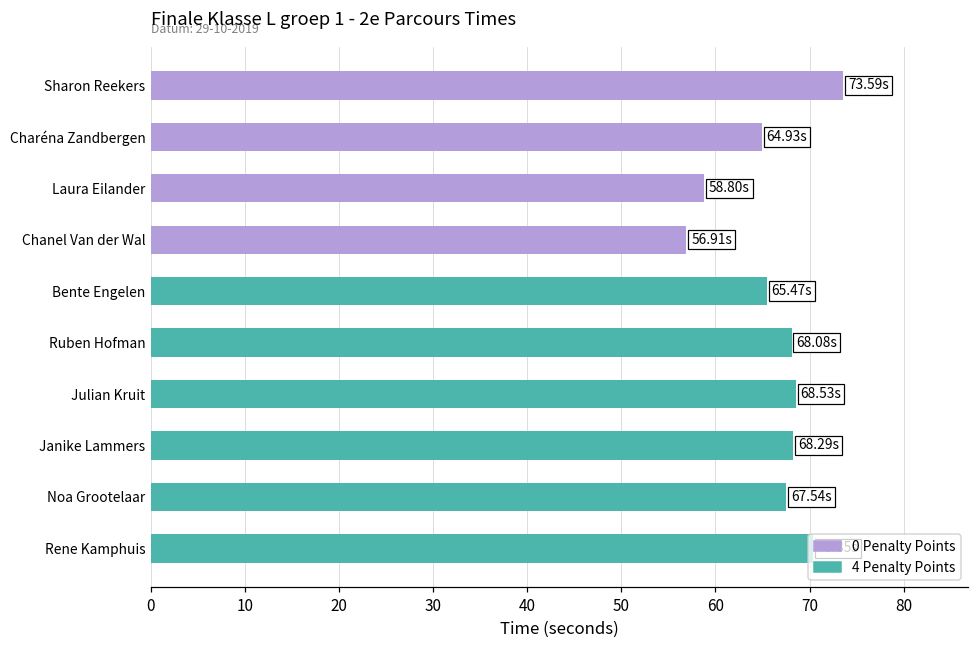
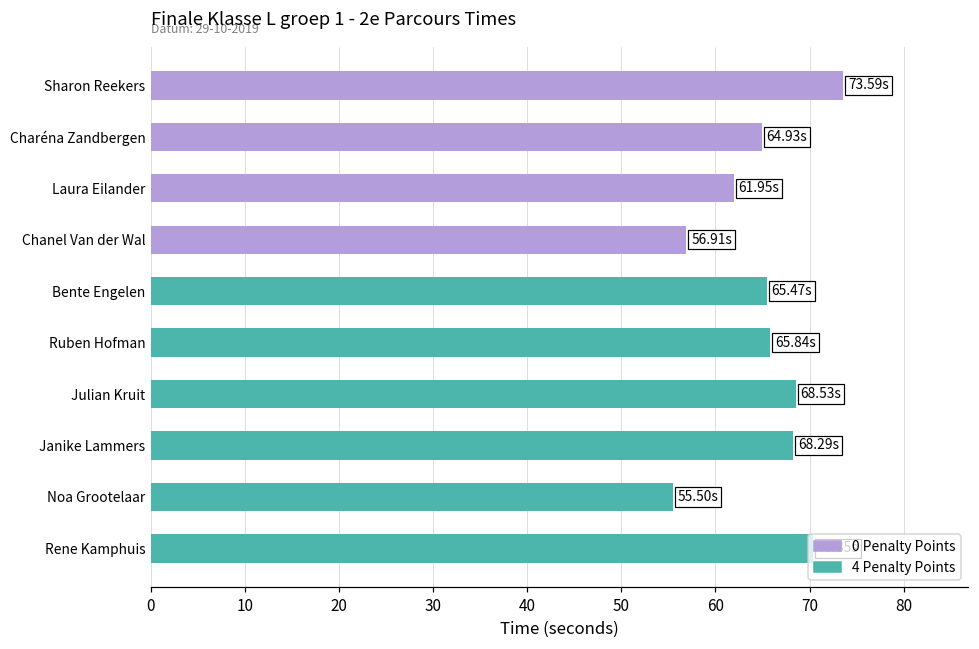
  {
-   "Laura Eilander": "58.80s",
-   "Ruben Hofman": "68.08s",
-   "Noa Grootelaar": "67.54s"
+   "Laura Eilander": "61.95s",
+   "Ruben Hofman": "65.84s",
+   "Noa Grootelaar": "55.50s"
  }
